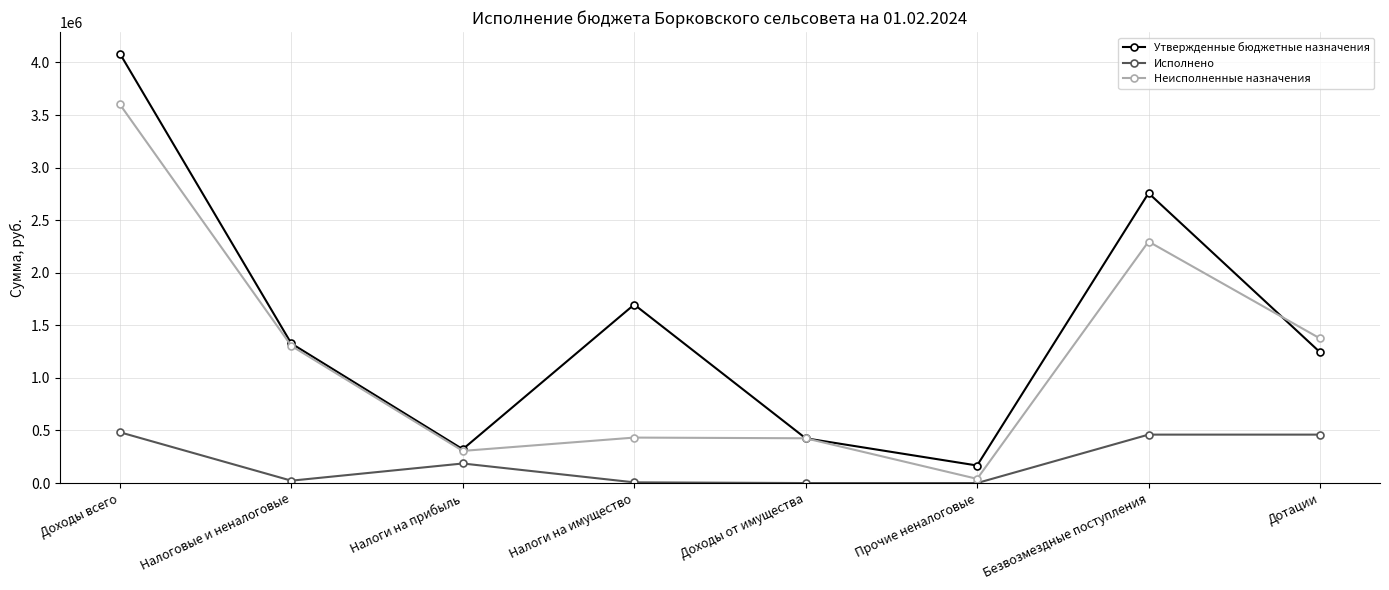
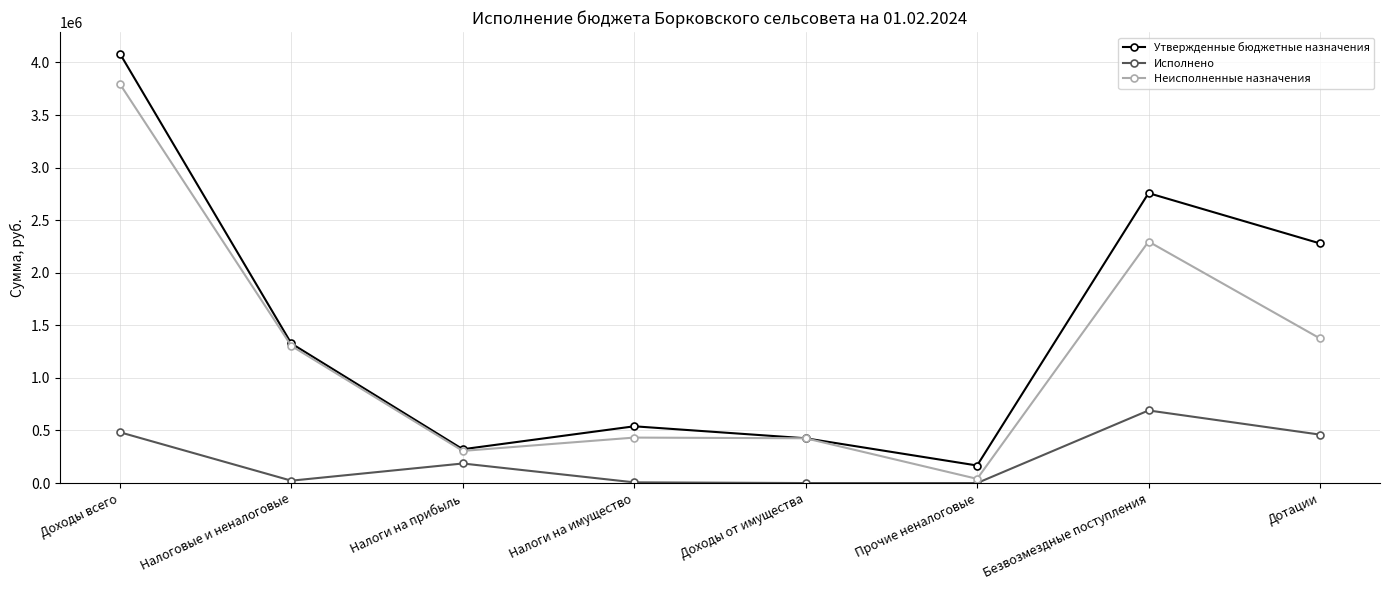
  {
    "Утвержденные бюджетные назначения": {
      "Доходы всего": 4080000,
-     "Налоги на имущество": 1700000,
+     "Налоги на имущество": 540000,
      "Прочие неналоговые": 170000,
      "Безвозмездные поступления": 2760000,
-     "Дотации": 1240000
+     "Дотации": 2280000
    },
    "Исполнено": {
      "Доходы всего": 480000,
      "Налоговые и неналоговые": 20000,
      "Налоги на прибыль": 190000,
      "Налоги на имущество": 10000,
      "Доходы от имущества": 0,
      "Прочие неналоговые": 0,
-     "Безвозмездные поступления": 460000,
+     "Безвозмездные поступления": 690000,
      "Дотации": 460000
    },
    "Неисполненные назначения": {
-     "Доходы всего": 3600000,
+     "Доходы всего": 3800000,
      "Налоги на имущество": 430000,
      "Прочие неналоговые": 40000,
      "Безвозмездные поступления": 2300000,
      "Дотации": 1380000
    }
  }
